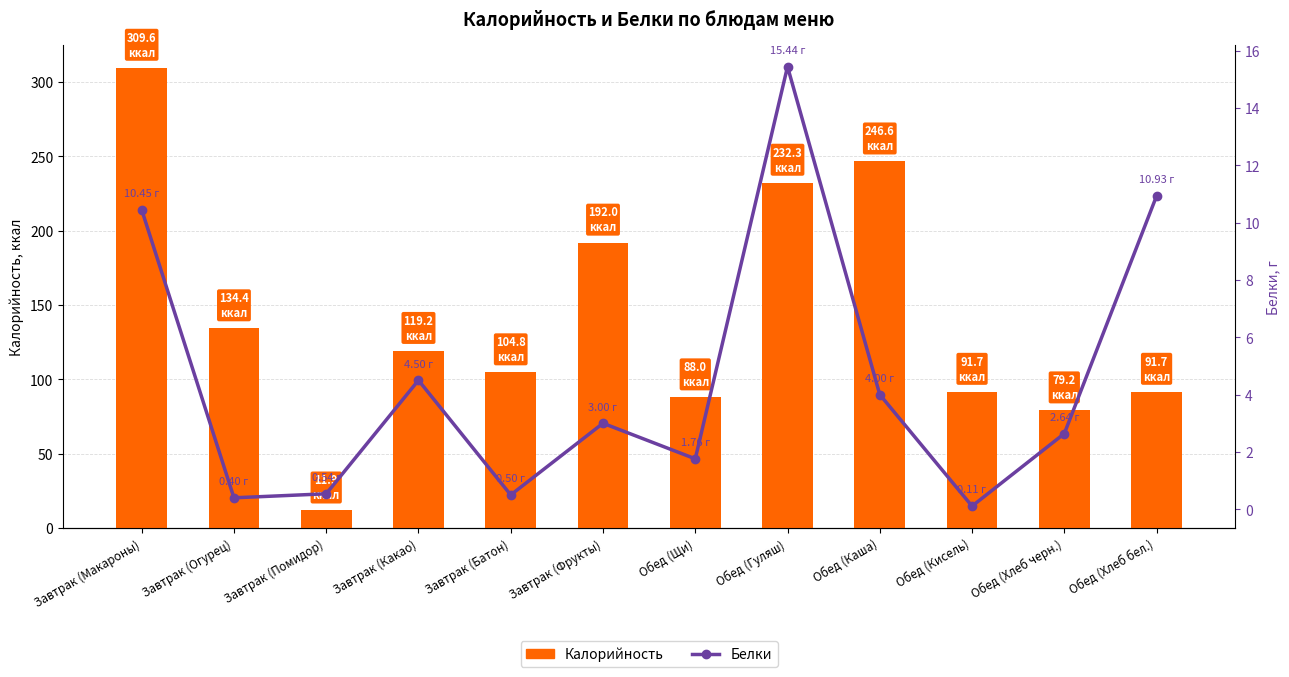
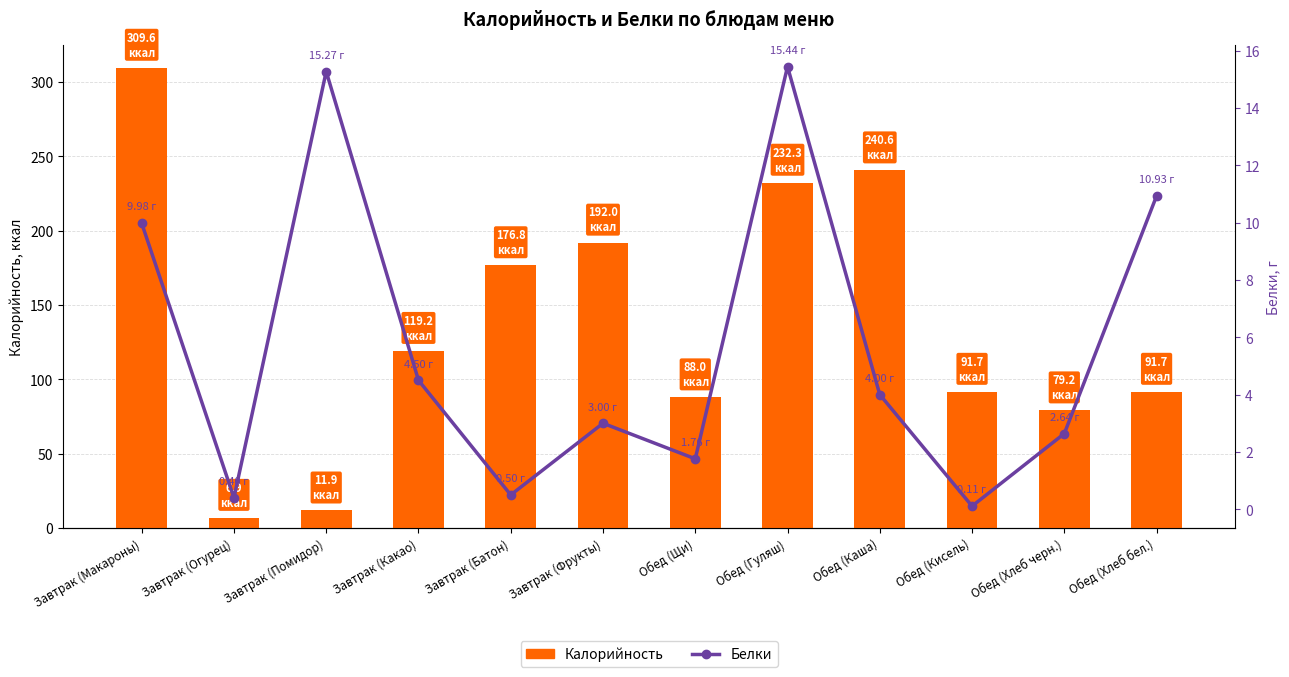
  {
    "Калорийность": {
-     "Завтрак (Огурец)": 134.4,
-     "Завтрак (Батон)": 104.8,
-     "Обед (Каша)": 246.6
+     "Завтрак (Огурец)": 6.9,
+     "Завтрак (Батон)": 176.8,
+     "Обед (Каша)": 240.6
    },
    "Белки": {
-     "Завтрак (Макароны)": 10.45,
-     "Завтрак (Помидор)": 0.54,
+     "Завтрак (Макароны)": 9.98,
+     "Завтрак (Помидор)": 15.27,
      "Завтрак (Какао)": 4.50,
      "Завтрак (Батон)": 0.50,
      "Завтрак (Фрукты)": 3.00,
      "Обед (Щи)": 1.76,
      "Обед (Гуляш)": 15.44,
      "Обед (Каша)": 4.00,
      "Обед (Кисель)": 0.11,
      "Обед (Хлеб черн.)": 2.64,
      "Обед (Хлеб бел.)": 10.93
    }
  }
